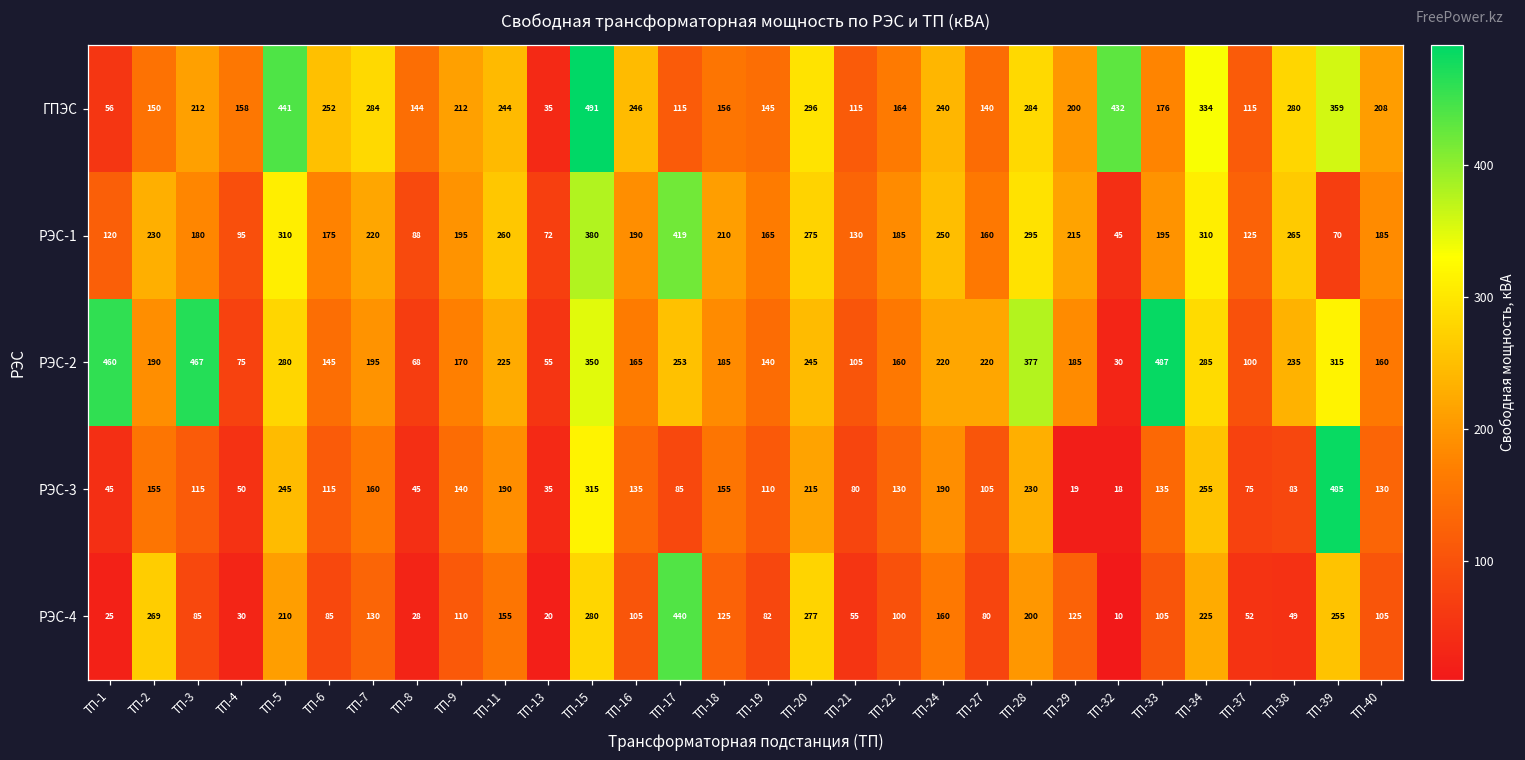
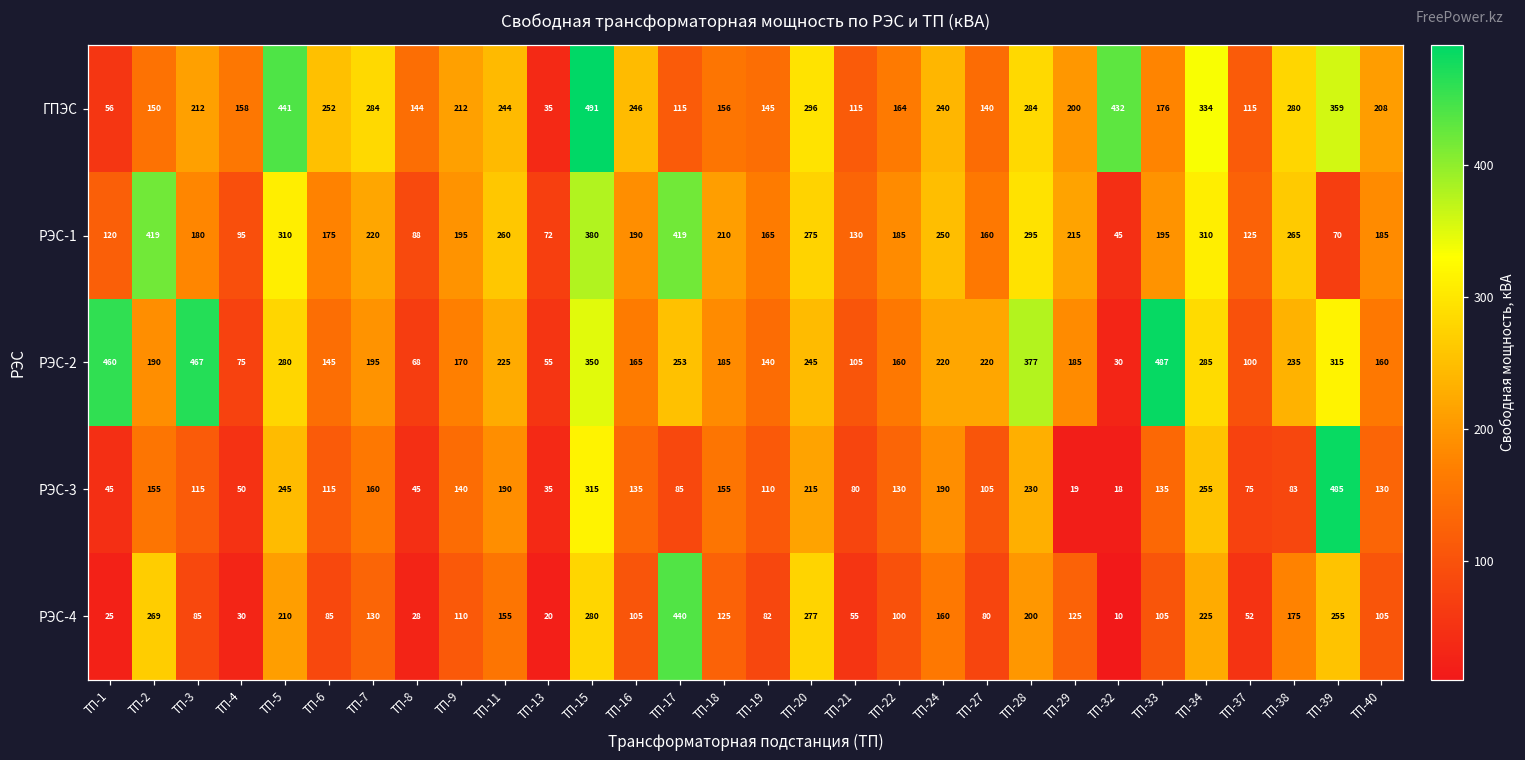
  {
    "ГПЭС": {
      "ТП-1": 56,
      "ТП-2": 150,
      "ТП-3": 212,
      "ТП-4": 158,
      "ТП-5": 441,
      "ТП-6": 252,
      "ТП-7": 284,
      "ТП-8": 144,
      "ТП-9": 212,
      "ТП-11": 244,
      "ТП-13": 35,
      "ТП-15": 491,
      "ТП-16": 246,
      "ТП-17": 115,
      "ТП-18": 156,
      "ТП-19": 145,
      "ТП-20": 296,
      "ТП-21": 115,
      "ТП-22": 164,
      "ТП-24": 240,
      "ТП-27": 140,
      "ТП-28": 284,
      "ТП-29": 200,
      "ТП-32": 432,
      "ТП-33": 176,
      "ТП-34": 334,
      "ТП-37": 115,
      "ТП-38": 280,
      "ТП-39": 359,
      "ТП-40": 208
    },
    "РЭС-1": {
      "ТП-1": 120,
-     "ТП-2": 230,
+     "ТП-2": 419,
      "ТП-3": 180,
      "ТП-4": 95,
      "ТП-5": 310,
      "ТП-6": 175,
      "ТП-7": 220,
      "ТП-8": 88,
      "ТП-9": 195,
      "ТП-11": 260,
      "ТП-13": 72,
      "ТП-15": 380,
      "ТП-16": 190,
      "ТП-17": 419,
      "ТП-18": 210,
      "ТП-19": 165,
      "ТП-20": 275,
      "ТП-21": 130,
      "ТП-22": 185,
      "ТП-24": 250,
      "ТП-27": 160,
      "ТП-28": 295,
      "ТП-29": 215,
      "ТП-32": 45,
      "ТП-33": 195,
      "ТП-34": 310,
      "ТП-37": 125,
      "ТП-38": 265,
      "ТП-39": 70,
      "ТП-40": 185
    },
    "РЭС-2": {
      "ТП-1": 460,
      "ТП-2": 190,
      "ТП-3": 467,
      "ТП-4": 75,
      "ТП-5": 280,
      "ТП-6": 145,
      "ТП-7": 195,
      "ТП-8": 68,
      "ТП-9": 170,
      "ТП-11": 225,
      "ТП-13": 55,
      "ТП-15": 350,
      "ТП-16": 165,
      "ТП-17": 253,
      "ТП-18": 185,
      "ТП-19": 140,
      "ТП-20": 245,
      "ТП-21": 105,
      "ТП-22": 160,
      "ТП-24": 220,
      "ТП-27": 220,
      "ТП-28": 377,
      "ТП-29": 185,
      "ТП-32": 30,
      "ТП-33": 487,
      "ТП-34": 285,
      "ТП-37": 100,
      "ТП-38": 235,
      "ТП-39": 315,
      "ТП-40": 160
    },
    "РЭС-3": {
      "ТП-1": 45,
      "ТП-2": 155,
      "ТП-3": 115,
      "ТП-4": 50,
      "ТП-5": 245,
      "ТП-6": 115,
      "ТП-7": 160,
      "ТП-8": 45,
      "ТП-9": 140,
      "ТП-11": 190,
      "ТП-13": 35,
      "ТП-15": 315,
      "ТП-16": 135,
      "ТП-17": 85,
      "ТП-18": 155,
      "ТП-19": 110,
      "ТП-20": 215,
      "ТП-21": 80,
      "ТП-22": 130,
      "ТП-24": 190,
      "ТП-27": 105,
      "ТП-28": 230,
      "ТП-29": 19,
      "ТП-32": 18,
      "ТП-33": 135,
      "ТП-34": 255,
      "ТП-37": 75,
      "ТП-38": 83,
      "ТП-39": 485,
      "ТП-40": 130
    },
    "РЭС-4": {
      "ТП-1": 25,
      "ТП-2": 269,
      "ТП-3": 85,
      "ТП-4": 30,
      "ТП-5": 210,
      "ТП-6": 85,
      "ТП-7": 130,
      "ТП-8": 28,
      "ТП-9": 110,
      "ТП-11": 155,
      "ТП-13": 20,
      "ТП-15": 280,
      "ТП-16": 105,
      "ТП-17": 440,
      "ТП-18": 125,
      "ТП-19": 82,
      "ТП-20": 277,
      "ТП-21": 55,
      "ТП-22": 100,
      "ТП-24": 160,
      "ТП-27": 80,
      "ТП-28": 200,
      "ТП-29": 125,
      "ТП-32": 10,
      "ТП-33": 105,
      "ТП-34": 225,
      "ТП-37": 52,
-     "ТП-38": 49,
+     "ТП-38": 175,
      "ТП-39": 255,
      "ТП-40": 105
    }
  }
